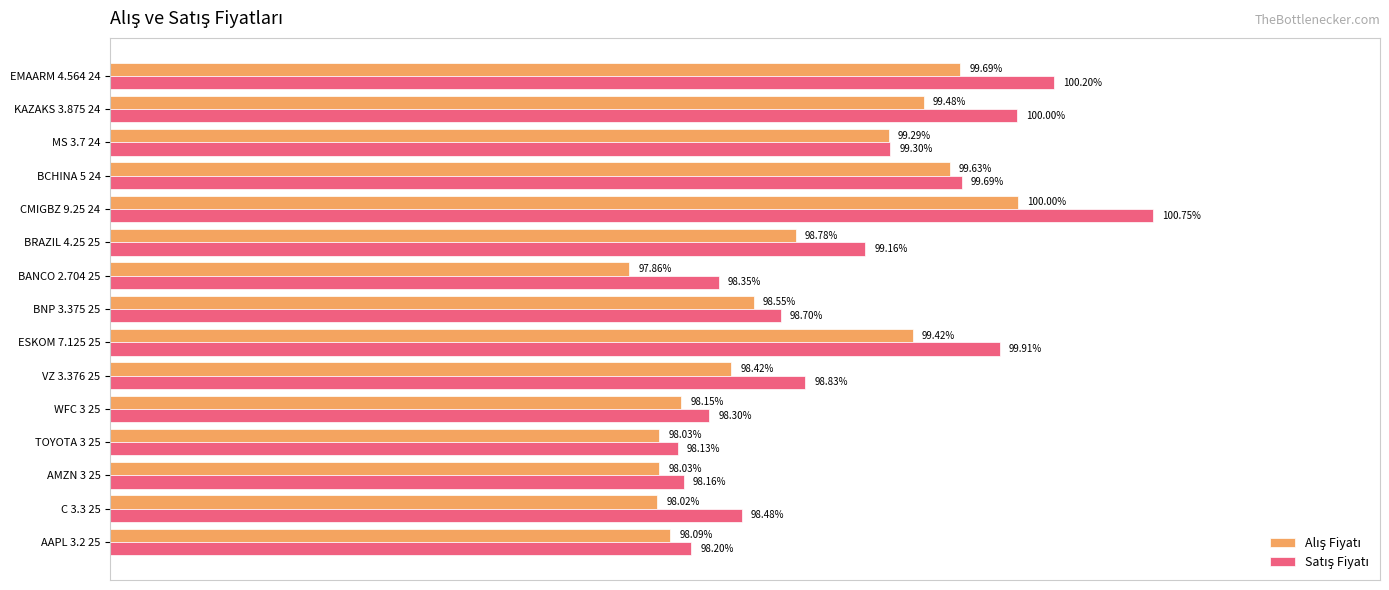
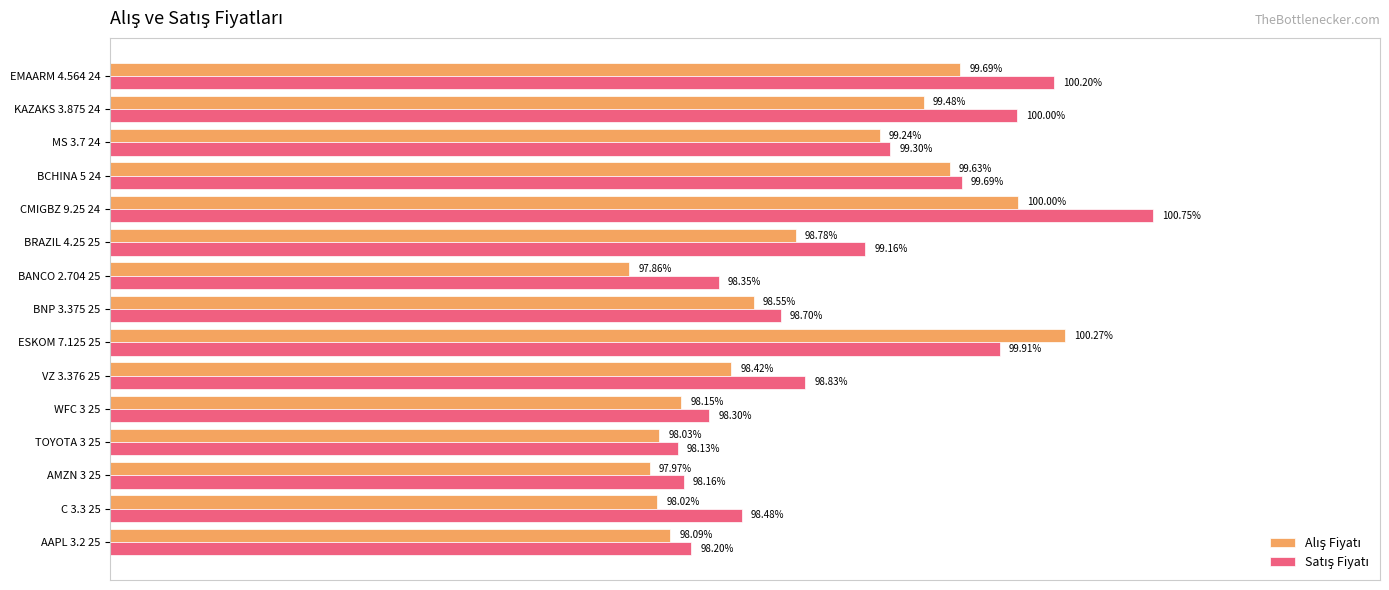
  {
    "Alış Fiyatı": {
      "EMAARM 4.564 24": "99.69%",
      "KAZAKS 3.875 24": "99.48%",
-     "MS 3.7 24": "99.29%",
+     "MS 3.7 24": "99.24%",
      "BCHINA 5 24": "99.63%",
      "CMIGBZ 9.25 24": "100.00%",
      "BRAZIL 4.25 25": "98.78%",
      "BANCO 2.704 25": "97.86%",
      "BNP 3.375 25": "98.55%",
-     "ESKOM 7.125 25": "99.42%",
+     "ESKOM 7.125 25": "100.27%",
      "VZ 3.376 25": "98.42%",
      "WFC 3 25": "98.15%",
      "TOYOTA 3 25": "98.03%",
-     "AMZN 3 25": "98.03%",
+     "AMZN 3 25": "97.97%",
      "C 3.3 25": "98.02%",
      "AAPL 3.2 25": "98.09%"
    },
    "Satış Fiyatı": {
      "EMAARM 4.564 24": "100.20%",
      "KAZAKS 3.875 24": "100.00%",
      "MS 3.7 24": "99.30%",
      "BCHINA 5 24": "99.69%",
      "CMIGBZ 9.25 24": "100.75%",
      "BRAZIL 4.25 25": "99.16%",
      "BANCO 2.704 25": "98.35%",
      "BNP 3.375 25": "98.70%",
      "ESKOM 7.125 25": "99.91%",
      "VZ 3.376 25": "98.83%",
      "WFC 3 25": "98.30%",
      "TOYOTA 3 25": "98.13%",
      "AMZN 3 25": "98.16%",
      "C 3.3 25": "98.48%",
      "AAPL 3.2 25": "98.20%"
    }
  }
